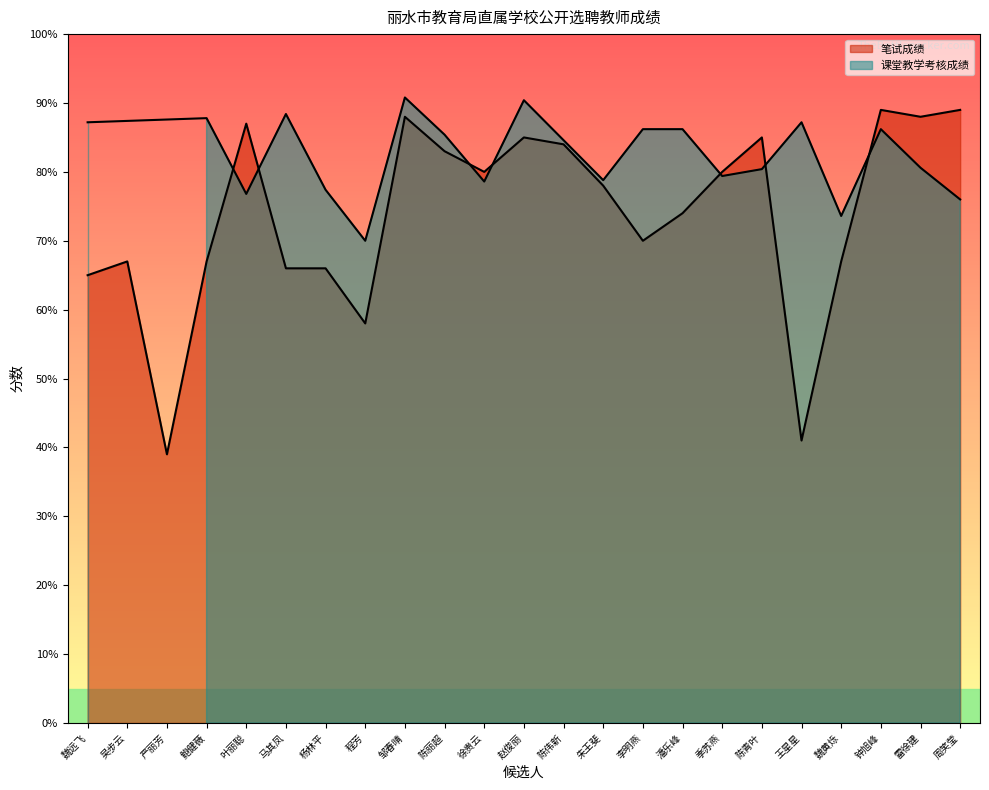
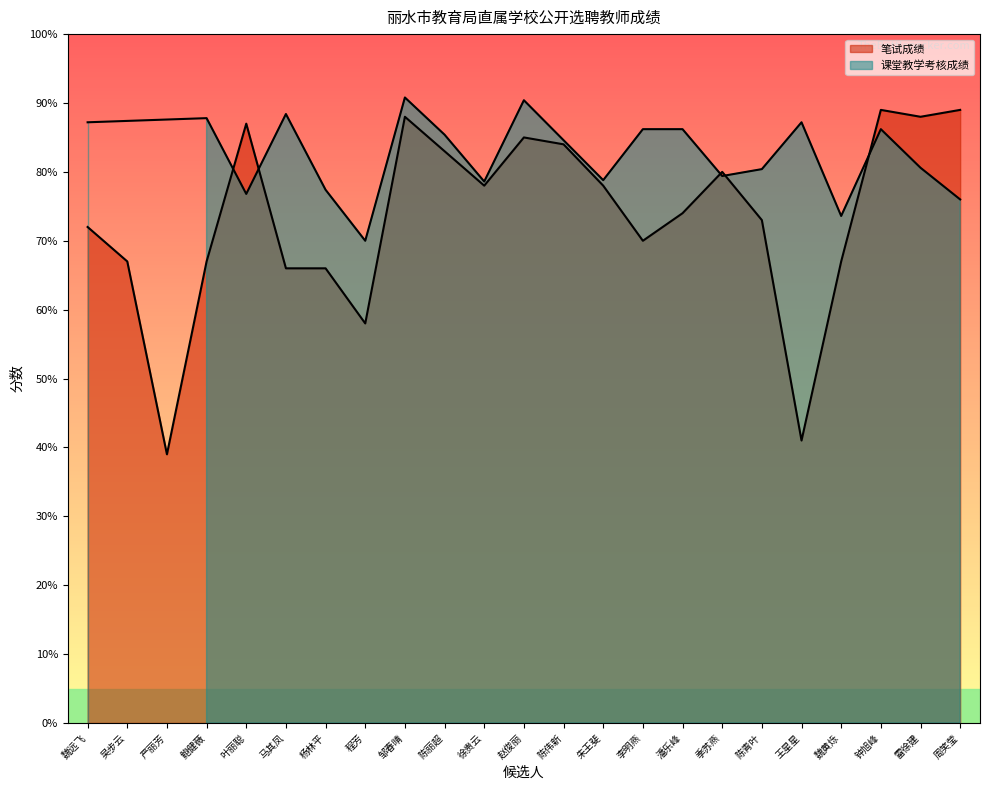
  {
    "笔试成绩": {
-     "魏远飞": "65%",
+     "魏远飞": "72%",
      "吴步云": "67%",
      "严丽芳": "39%",
      "鲍健薇": "67%",
      "叶丽聪": "87%",
      "马其凤": "66%",
      "杨林平": "66%",
      "程芳": "58%",
      "邹春晴": "88%",
      "陈丽超": "83%",
-     "徐贵云": "80%",
+     "徐贵云": "78%",
      "赵俊丽": "85%",
      "陈伟新": "84%",
      "朱王斐": "78%",
      "李明燕": "70%",
      "潘乐峰": "74%",
      "季苏燕": "80%",
-     "陈青叶": "85%",
+     "陈青叶": "73%",
      "王星星": "41%",
      "魏黄烁": "67%",
      "钟旭峰": "89%",
      "雷徐建": "88%",
      "周笑莹": "89%"
    }
  }
